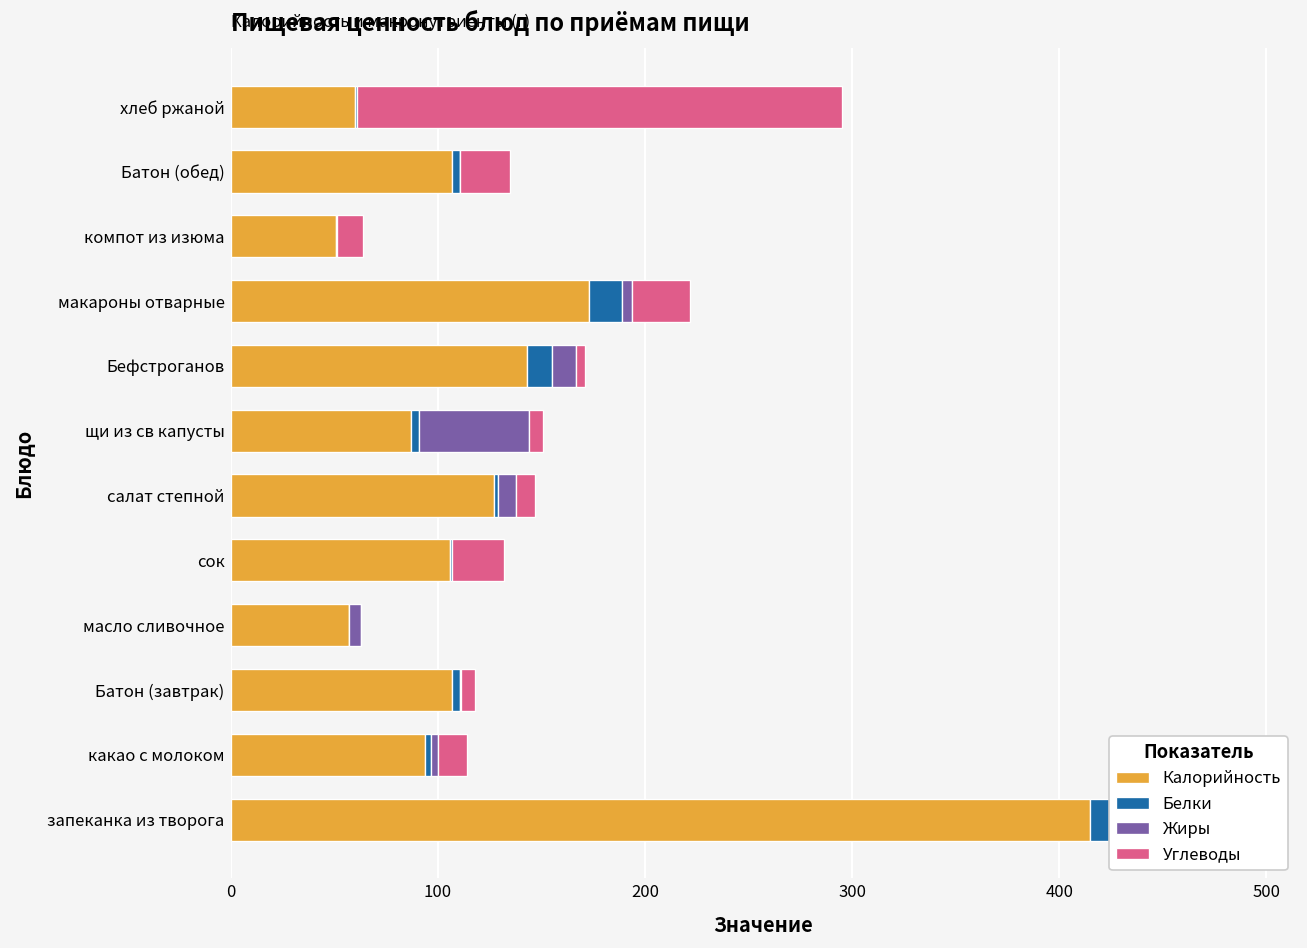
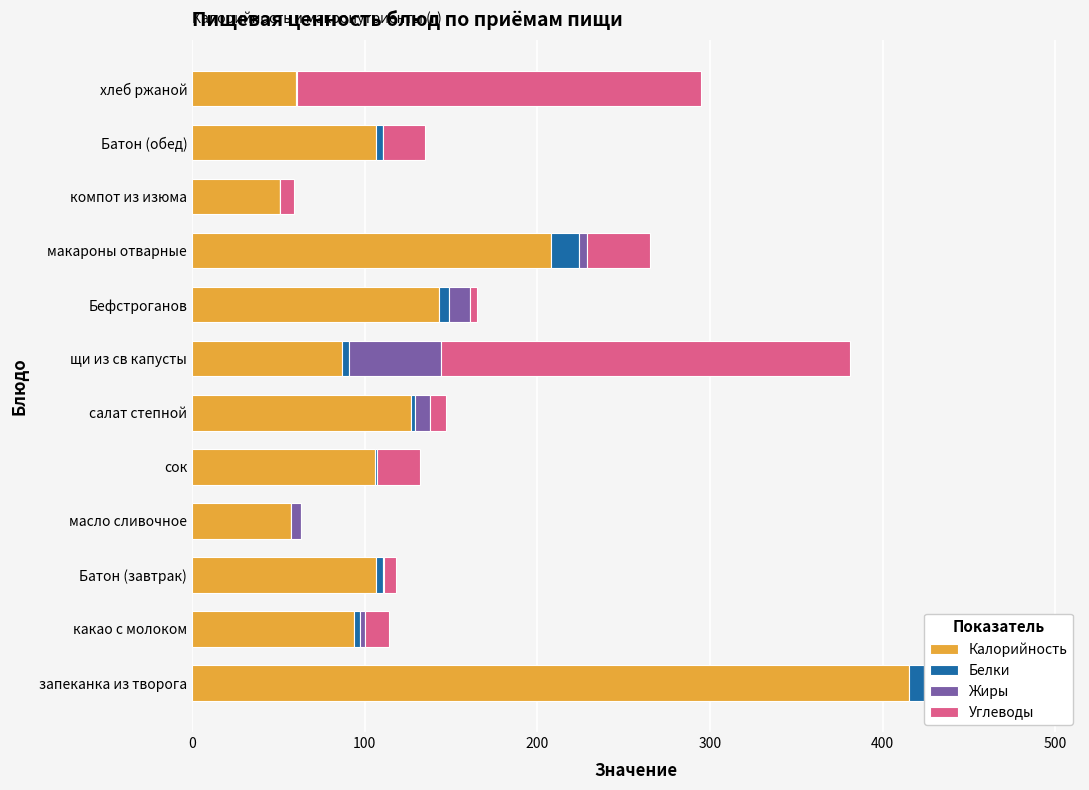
  {
    "Калорийность": {
      "хлеб ржаной": 60,
      "Батон (обед)": 107,
      "компот из изюма": 51,
-     "макароны отварные": 173,
+     "макароны отварные": 208,
      "Бефстроганов": 143,
      "щи из св капусты": 87,
      "салат степной": 127,
      "сок": 106,
      "масло сливочное": 57,
      "Батон (завтрак)": 107,
      "какао с молоком": 94,
      "запеканка из творога": 415
    },
    "Белки": {
      "Батон (обед)": 4,
      "макароны отварные": 16,
-     "Бефстроганов": 12,
+     "Бефстроганов": 6,
      "щи из св капусты": 4,
      "салат степной": 2,
      "масло сливочное": 0,
      "Батон (завтрак)": 4,
      "какао с молоком": 3
    },
    "Жиры": {
      "хлеб ржаной": 0,
      "Батон (обед)": 0,
      "компот из изюма": 0,
      "макароны отварные": 5,
      "Бефстроганов": 12,
      "щи из св капусты": 53,
      "салат степной": 9,
      "сок": 0,
      "масло сливочное": 6,
      "какао с молоком": 3
    },
    "Углеводы": {
      "хлеб ржаной": 234,
      "Батон (обед)": 24,
-     "компот из изюма": 13,
-     "макароны отварные": 28,
+     "компот из изюма": 8,
+     "макароны отварные": 36,
      "Бефстроганов": 4,
-     "щи из св капусты": 7,
+     "щи из св капусты": 237,
      "салат степной": 9,
      "сок": 25,
      "масло сливочное": 0,
      "Батон (завтрак)": 7,
      "какао с молоком": 14
    }
  }
